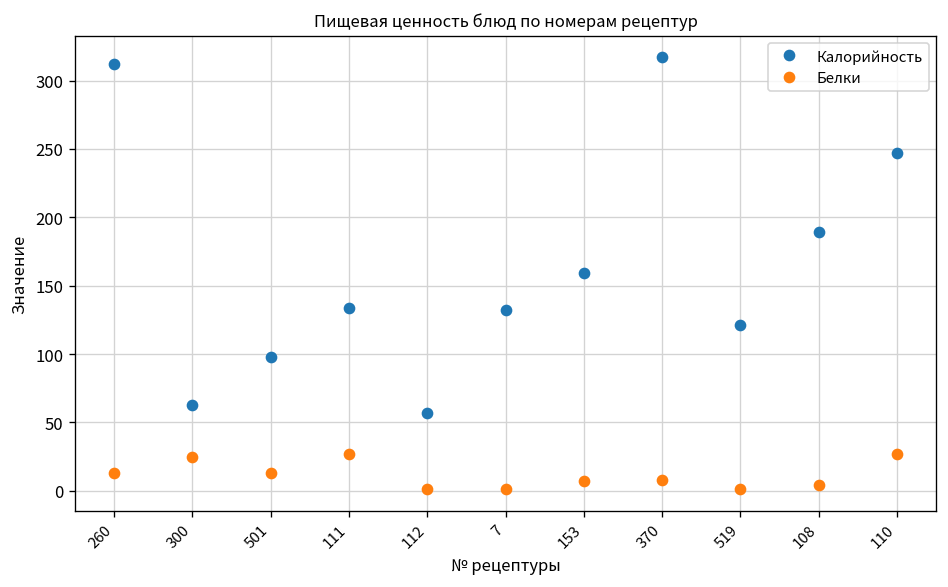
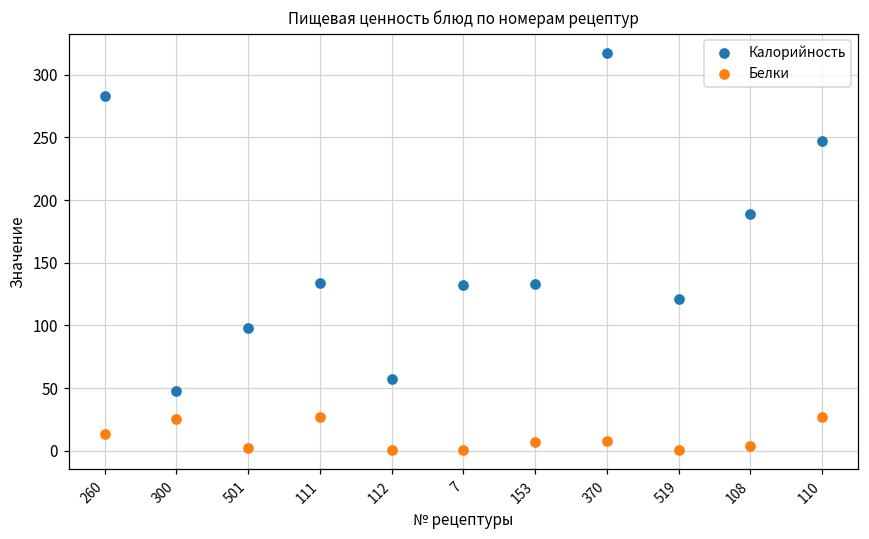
  {
    "Калорийность": {
-     "260": 312,
-     "300": 63,
+     "260": 283,
+     "300": 48,
      "501": 98,
      "111": 134,
      "112": 57,
      "7": 132,
-     "153": 159,
+     "153": 133,
      "370": 317,
      "519": 121,
      "108": 189,
      "110": 247
    },
    "Белки": {
      "260": 13,
      "300": 25,
-     "501": 13,
+     "501": 2,
      "111": 27,
      "112": 1,
      "7": 1,
      "153": 7,
      "370": 8,
      "519": 1,
      "108": 4,
      "110": 27
    }
  }
